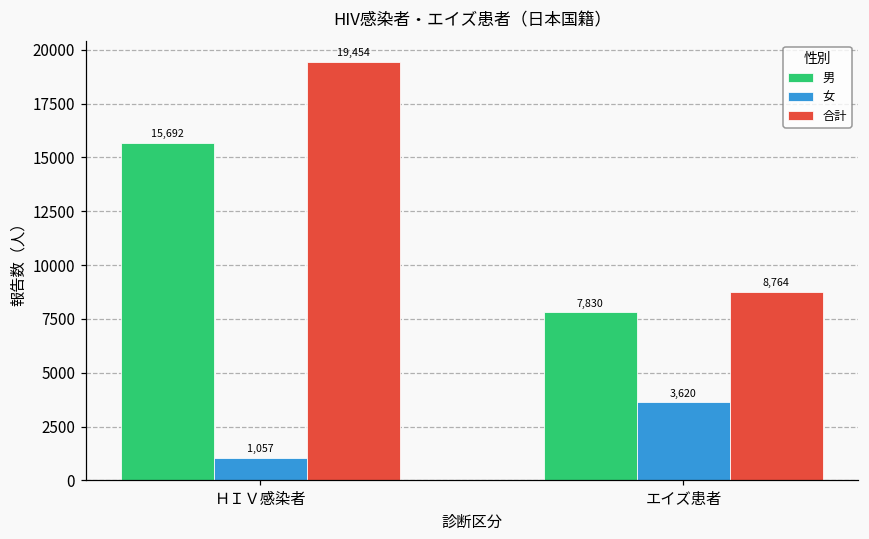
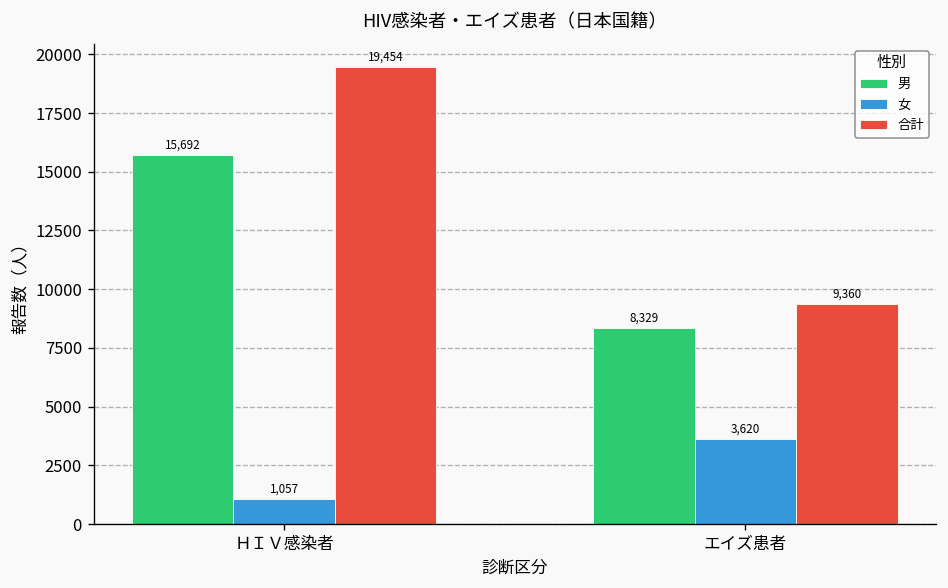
  {
    "男": {
      "ＨＩＶ感染者": "15,692",
-     "エイズ患者": "7,830"
+     "エイズ患者": "8,329"
    },
    "女": {
      "ＨＩＶ感染者": "1,057",
      "エイズ患者": "3,620"
    },
    "合計": {
      "ＨＩＶ感染者": "19,454",
-     "エイズ患者": "8,764"
+     "エイズ患者": "9,360"
    }
  }
